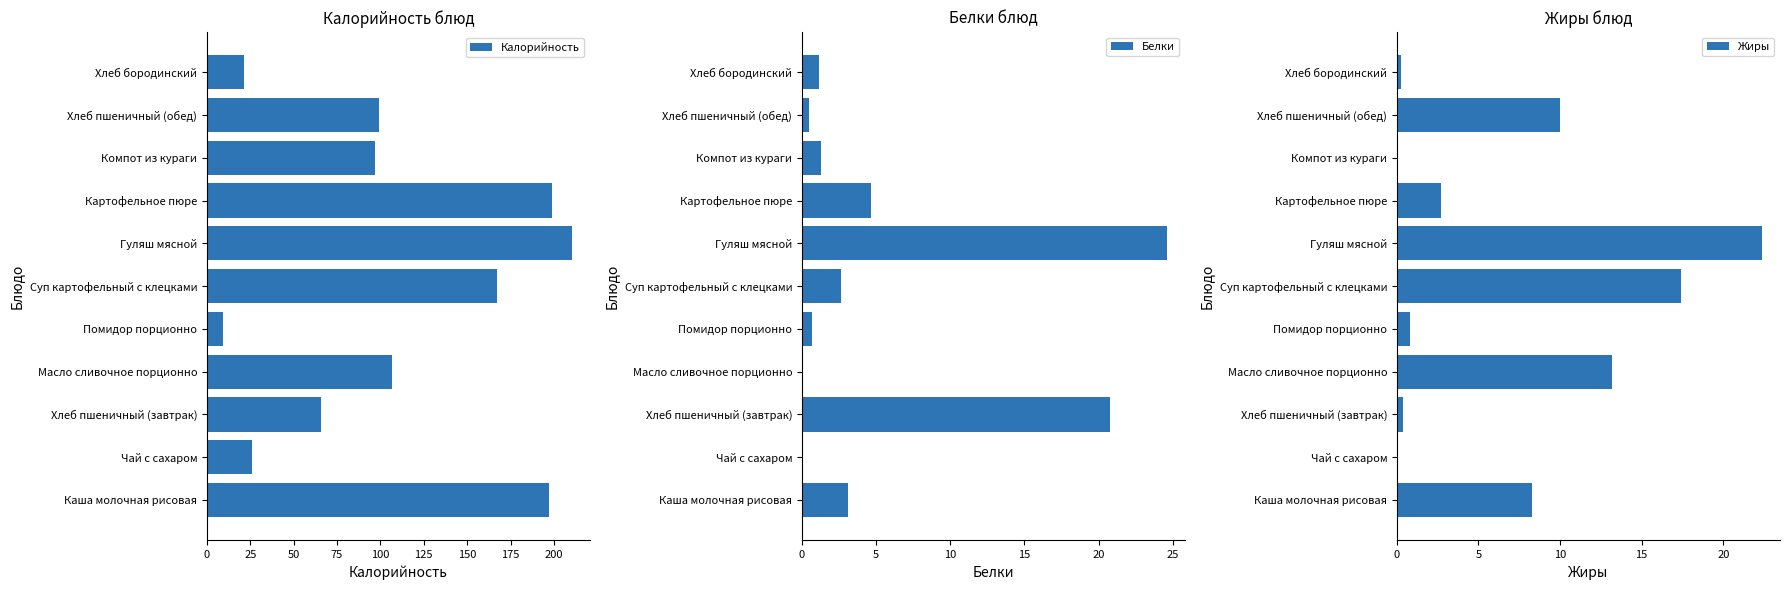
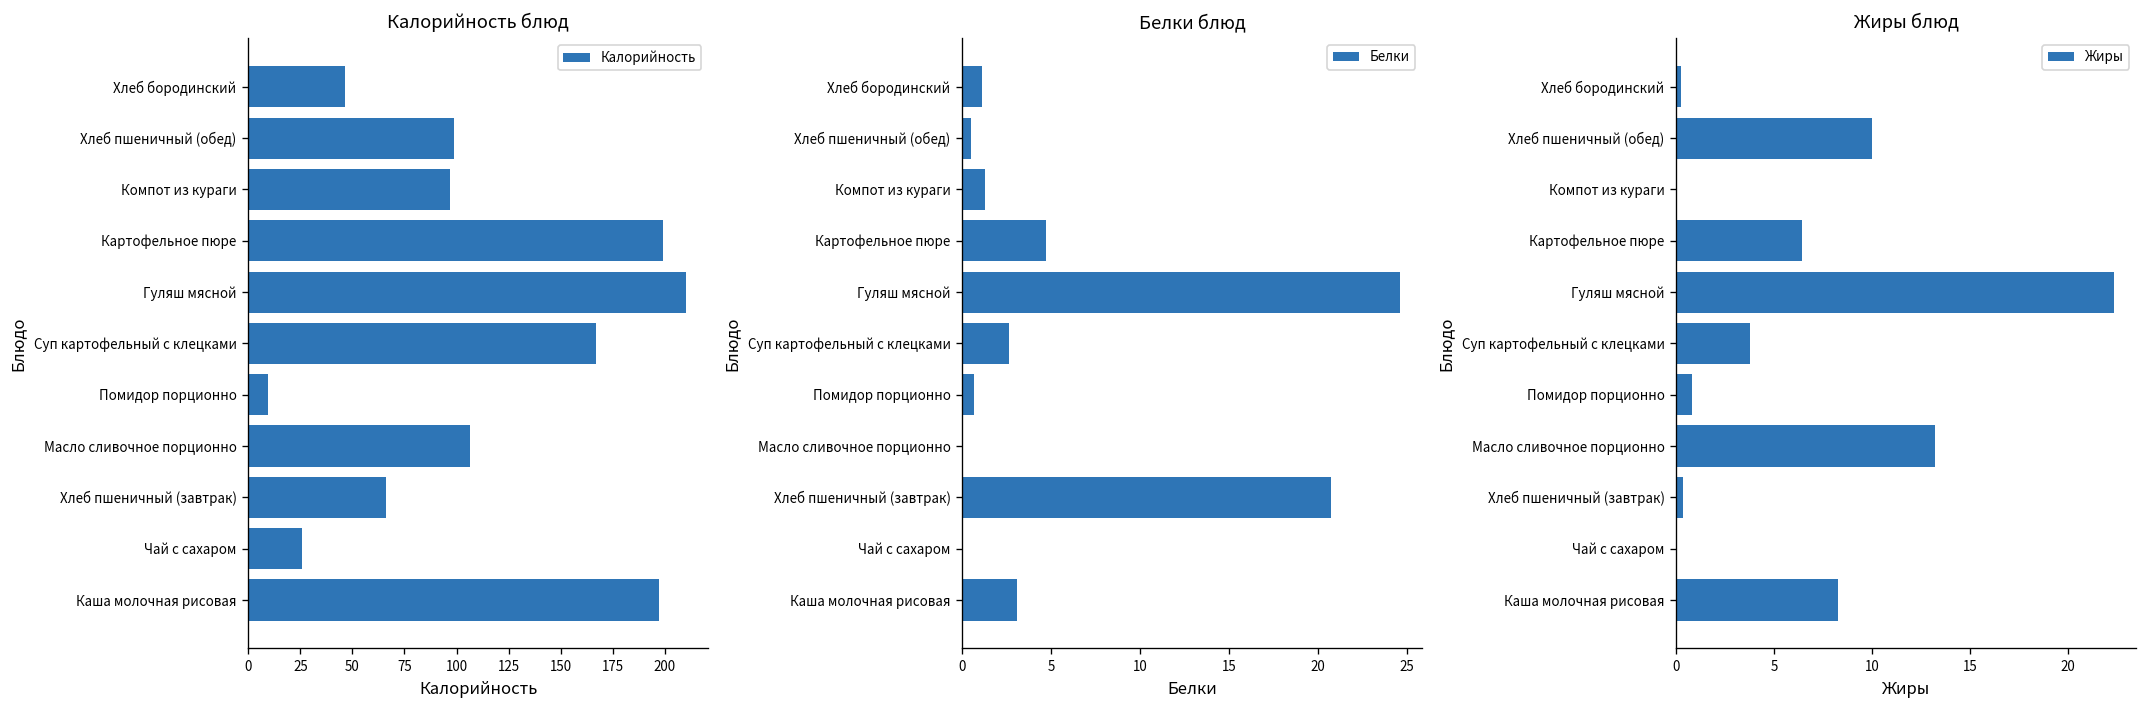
  {
    "Калорийность блюд": {
-     "Хлеб бородинский": 21,
+     "Хлеб бородинский": 46,
      "Хлеб пшеничный (обед)": 99,
      "Компот из кураги": 97,
      "Картофельное пюре": 199,
      "Гуляш мясной": 210,
      "Суп картофельный с клецками": 167,
      "Помидор порционно": 9,
      "Масло сливочное порционно": 107,
      "Хлеб пшеничный (завтрак)": 66,
      "Чай с сахаром": 26,
      "Каша молочная рисовая": 197
    },
    "Белки блюд": {
      "Хлеб бородинский": 1.1,
      "Хлеб пшеничный (обед)": 0.5,
      "Компот из кураги": 1.3,
      "Картофельное пюре": 4.7,
      "Гуляш мясной": 24.6,
      "Суп картофельный с клецками": 2.7,
      "Помидор порционно": 0.7,
      "Масло сливочное порционно": 0.0,
      "Хлеб пшеничный (завтрак)": 20.7,
      "Чай с сахаром": 0.0,
      "Каша молочная рисовая": 3.1
    },
    "Жиры блюд": {
      "Хлеб бородинский": 0.2,
      "Хлеб пшеничный (обед)": 10.0,
      "Компот из кураги": 0.0,
-     "Картофельное пюре": 2.7,
+     "Картофельное пюре": 6.4,
      "Гуляш мясной": 22.4,
-     "Суп картофельный с клецками": 17.4,
+     "Суп картофельный с клецками": 3.8,
      "Помидор порционно": 0.8,
      "Масло сливочное порционно": 13.2,
      "Хлеб пшеничный (завтрак)": 0.4,
      "Чай с сахаром": 0.0,
      "Каша молочная рисовая": 8.3
    }
  }
